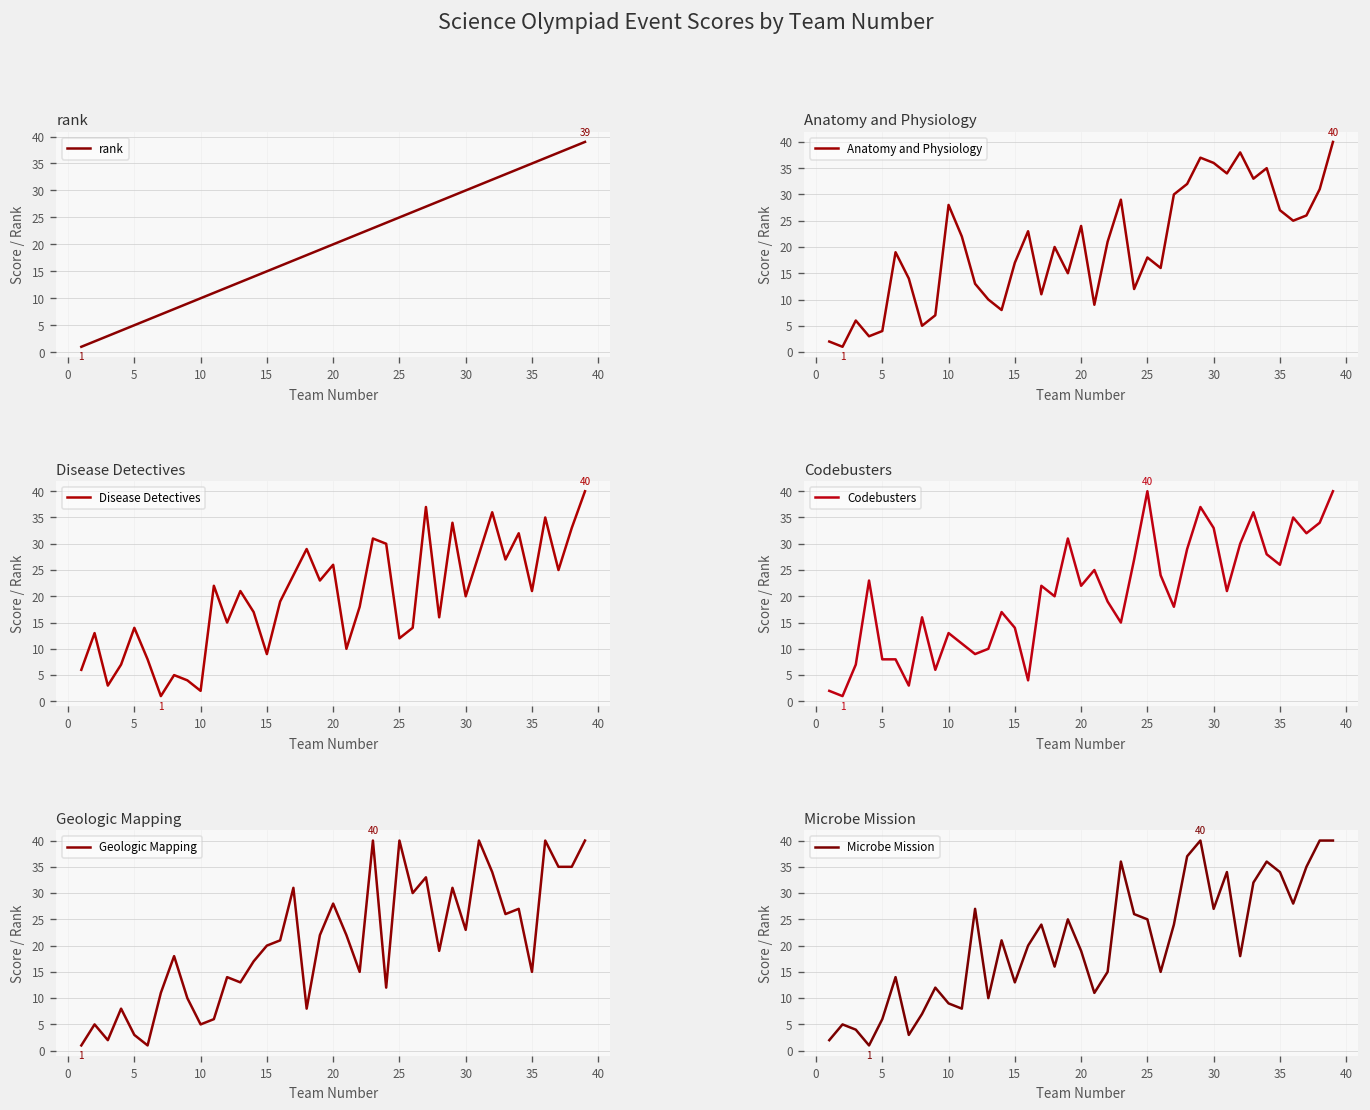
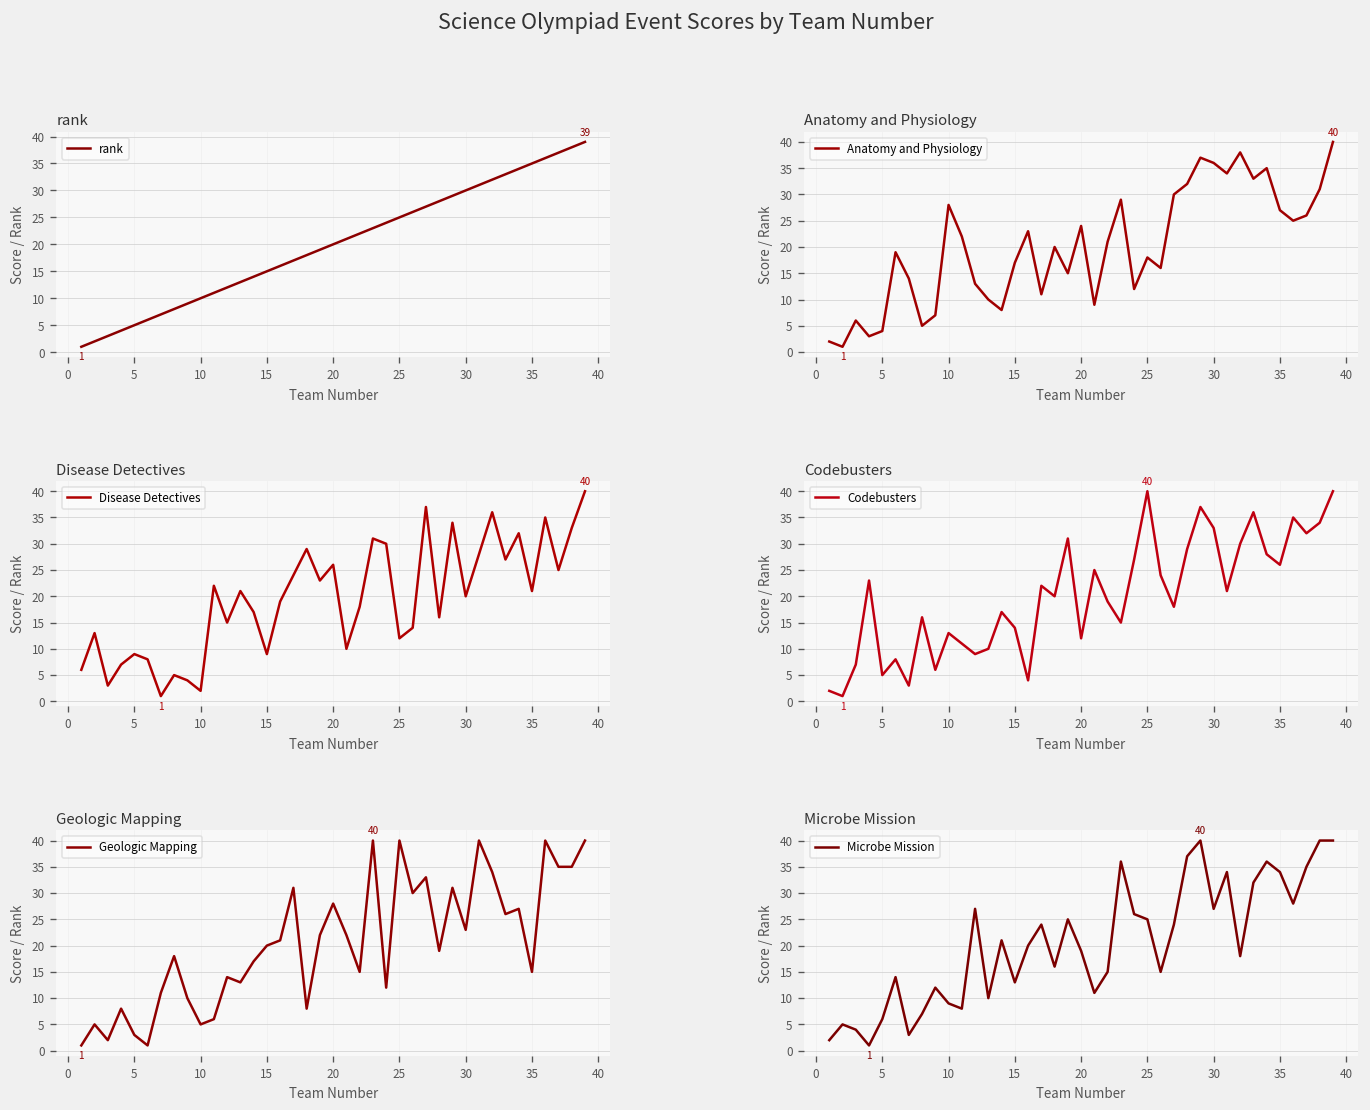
  {
    "rank": {
      "5": 5,
      "10": 10,
      "15": 15,
      "20": 20,
      "25": 25,
      "30": 30,
      "35": 35
    },
    "Anatomy and Physiology": {
      "5": 4,
      "10": 28,
      "15": 17,
      "20": 24,
      "25": 18,
      "30": 36,
      "35": 27
    },
    "Disease Detectives": {
-     "5": 14,
+     "5": 9,
      "10": 2,
      "15": 9,
      "20": 26,
      "25": 12,
      "30": 20,
      "35": 21
    },
    "Codebusters": {
-     "5": 8,
+     "5": 5,
      "10": 13,
      "15": 14,
-     "20": 22,
+     "20": 12,
      "30": 33,
      "35": 26
    },
    "Geologic Mapping": {
      "5": 3,
      "10": 5,
      "15": 20,
      "20": 28,
      "30": 23,
      "35": 15
    },
    "Microbe Mission": {
      "5": 6,
      "10": 9,
      "15": 13,
      "20": 19,
      "25": 25,
      "30": 27,
      "35": 34
    }
  }
